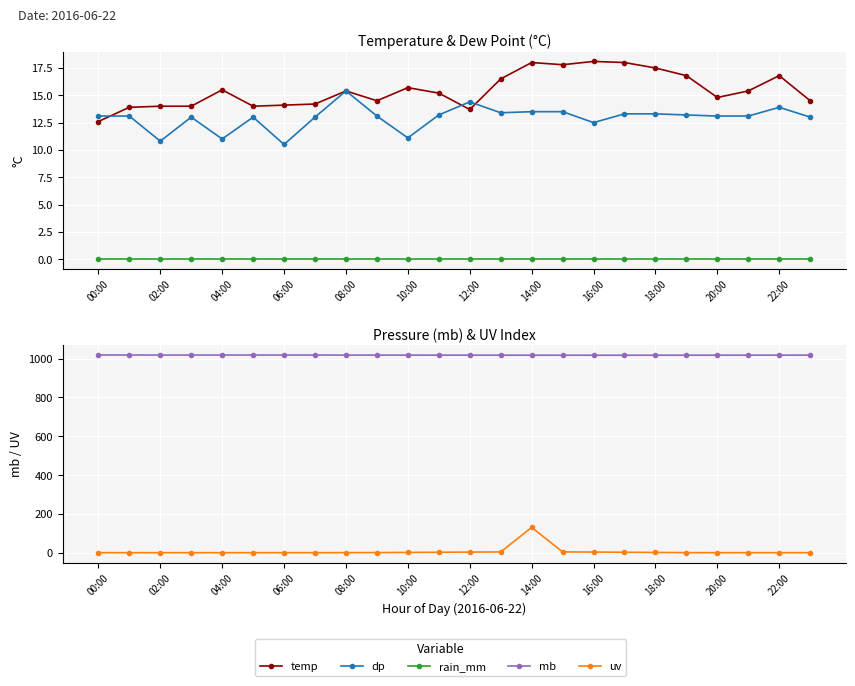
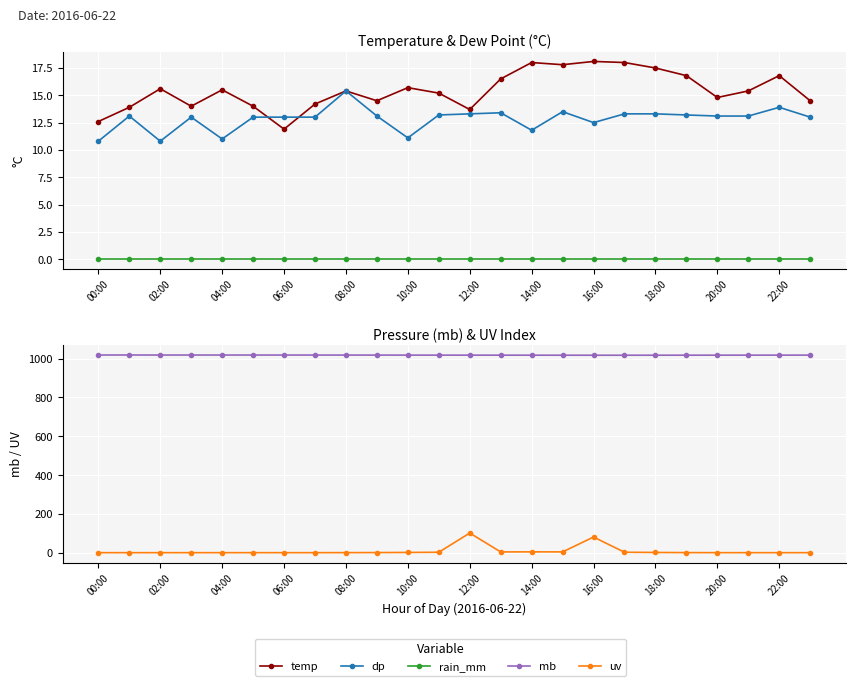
  {
    "Temperature & Dew Point (°C)": {
      "temp": {
        "00:00": 12.6,
-       "02:00": 14.0,
+       "02:00": 15.6,
        "04:00": 15.5,
-       "06:00": 14.1,
+       "06:00": 11.9,
        "10:00": 15.7,
        "12:00": 13.7,
        "14:00": 18.0,
        "16:00": 18.1,
        "18:00": 17.5,
        "20:00": 14.8,
        "22:00": 16.8
      },
      "dp": {
-       "00:00": 13.1,
+       "00:00": 10.8,
        "02:00": 10.8,
        "04:00": 11.0,
-       "06:00": 10.5,
+       "06:00": 13.0,
        "10:00": 11.1,
-       "12:00": 14.4,
-       "14:00": 13.5,
+       "12:00": 13.3,
+       "14:00": 11.8,
        "16:00": 12.5,
        "18:00": 13.3,
        "20:00": 13.1,
        "22:00": 13.9
      },
      "rain_mm": {
        "00:00": 0.0,
        "02:00": 0.0,
        "04:00": 0.0,
        "06:00": 0.0,
        "08:00": 0.0,
        "10:00": 0.0,
        "12:00": 0.0,
        "14:00": 0.0,
        "16:00": 0.0,
        "18:00": 0.0,
        "20:00": 0.0,
        "22:00": 0.0
      }
    },
    "Pressure (mb) & UV Index": {
      "mb": {
        "00:00": 1020,
        "02:00": 1020,
        "04:00": 1020,
        "06:00": 1020,
        "08:00": 1020,
        "10:00": 1020,
        "12:00": 1020,
        "14:00": 1020,
        "16:00": 1020,
        "18:00": 1020,
        "20:00": 1020,
        "22:00": 1020
      },
      "uv": {
        "00:00": 0,
        "02:00": 0,
        "04:00": 0,
        "06:00": 0,
        "08:00": 0,
        "10:00": 0,
-       "12:00": 0,
-       "14:00": 130,
-       "16:00": 0,
+       "12:00": 100,
+       "14:00": 0,
+       "16:00": 80,
        "18:00": 0,
        "20:00": 0,
        "22:00": 0
      }
    }
  }
